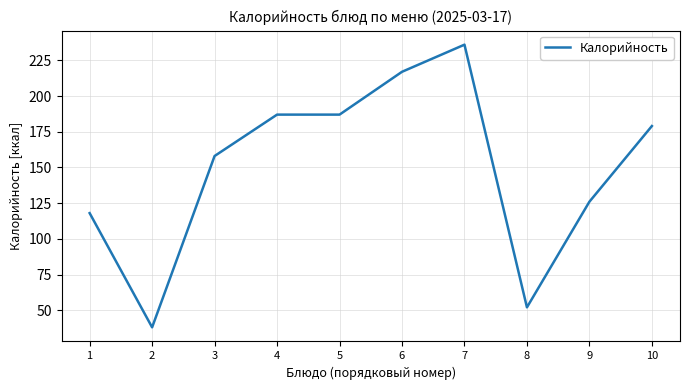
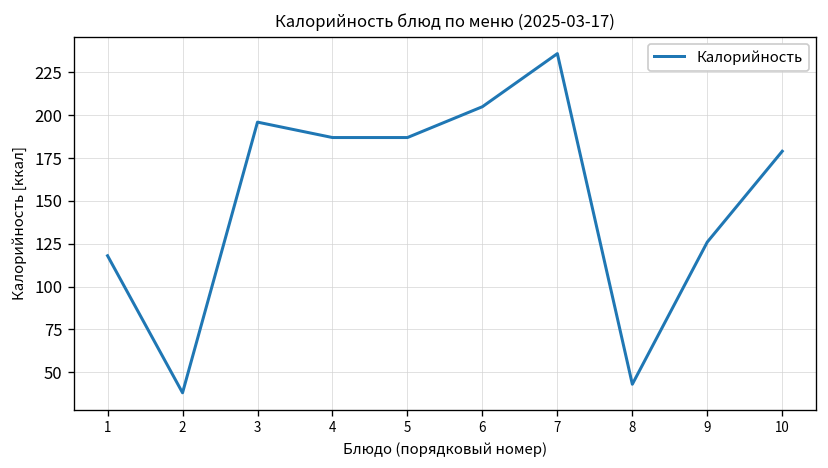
  {
    "1": 118,
    "2": 38,
-   "3": 158,
+   "3": 196,
    "4": 187,
    "5": 187,
-   "6": 217,
+   "6": 205,
    "7": 236,
-   "8": 52,
+   "8": 43,
    "9": 126,
    "10": 179
  }
